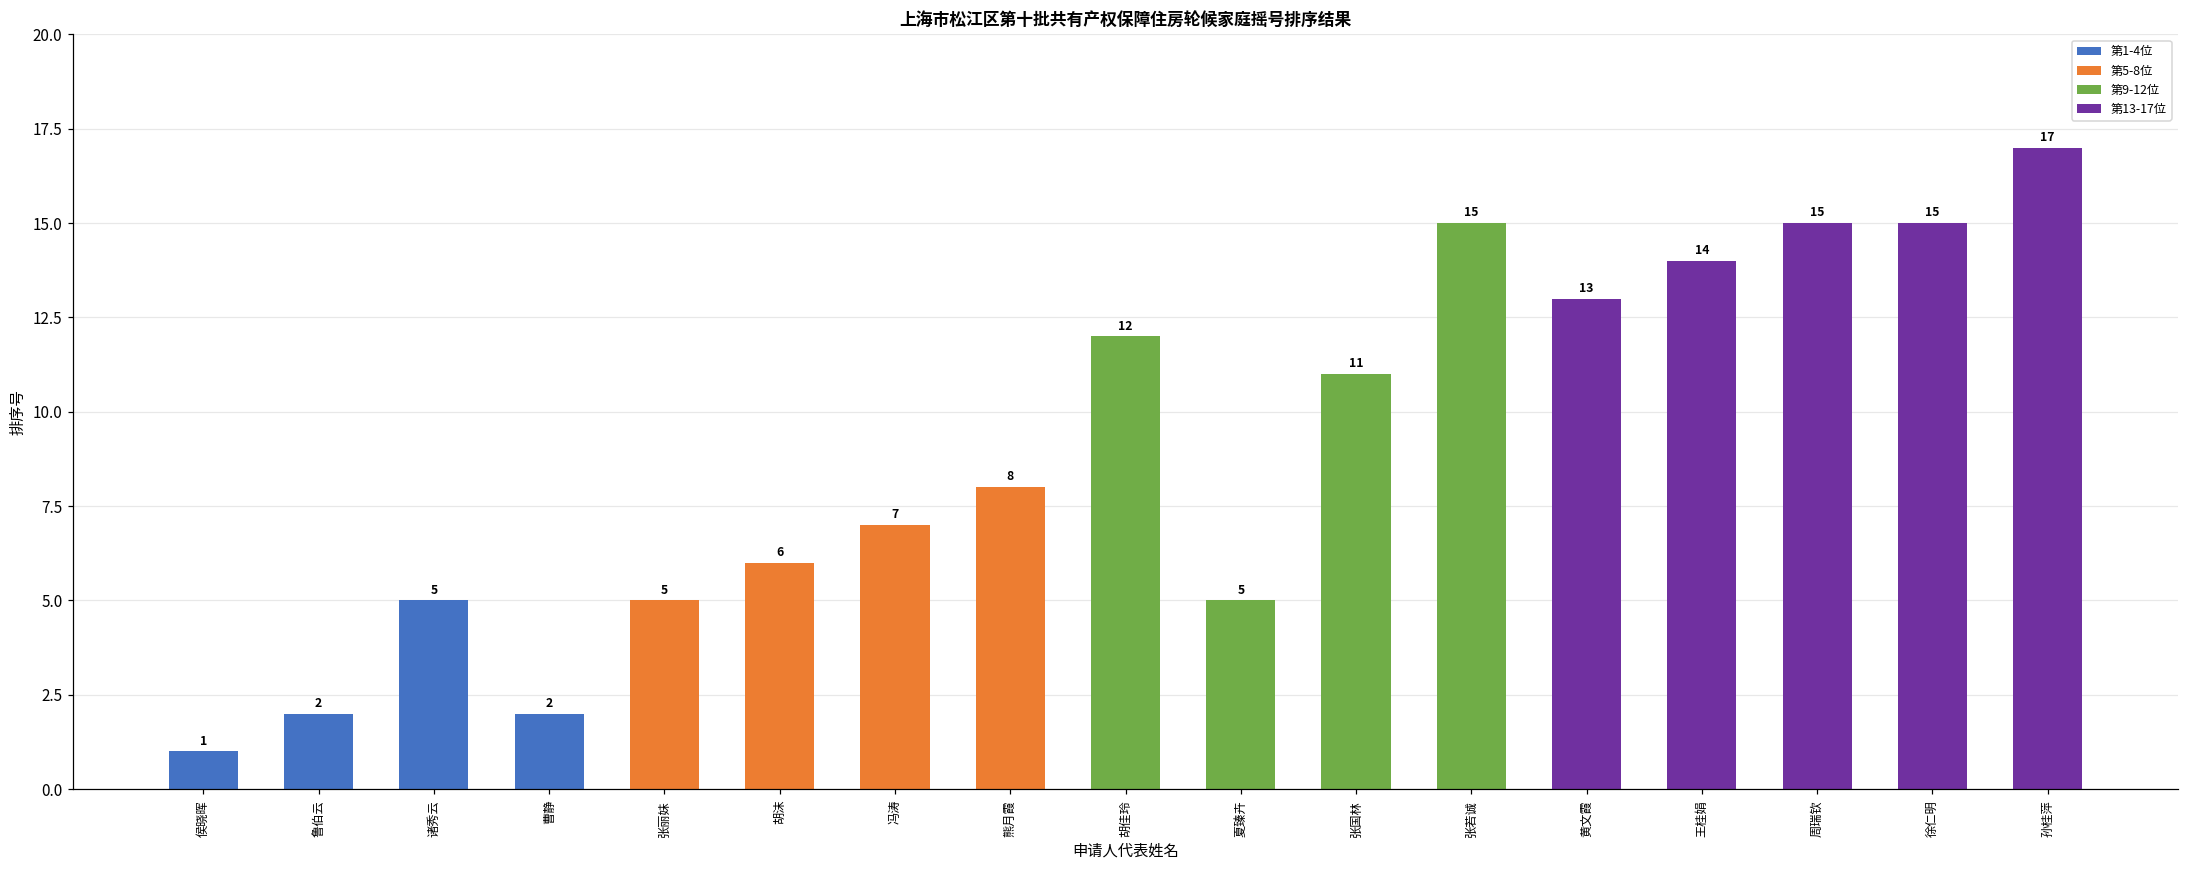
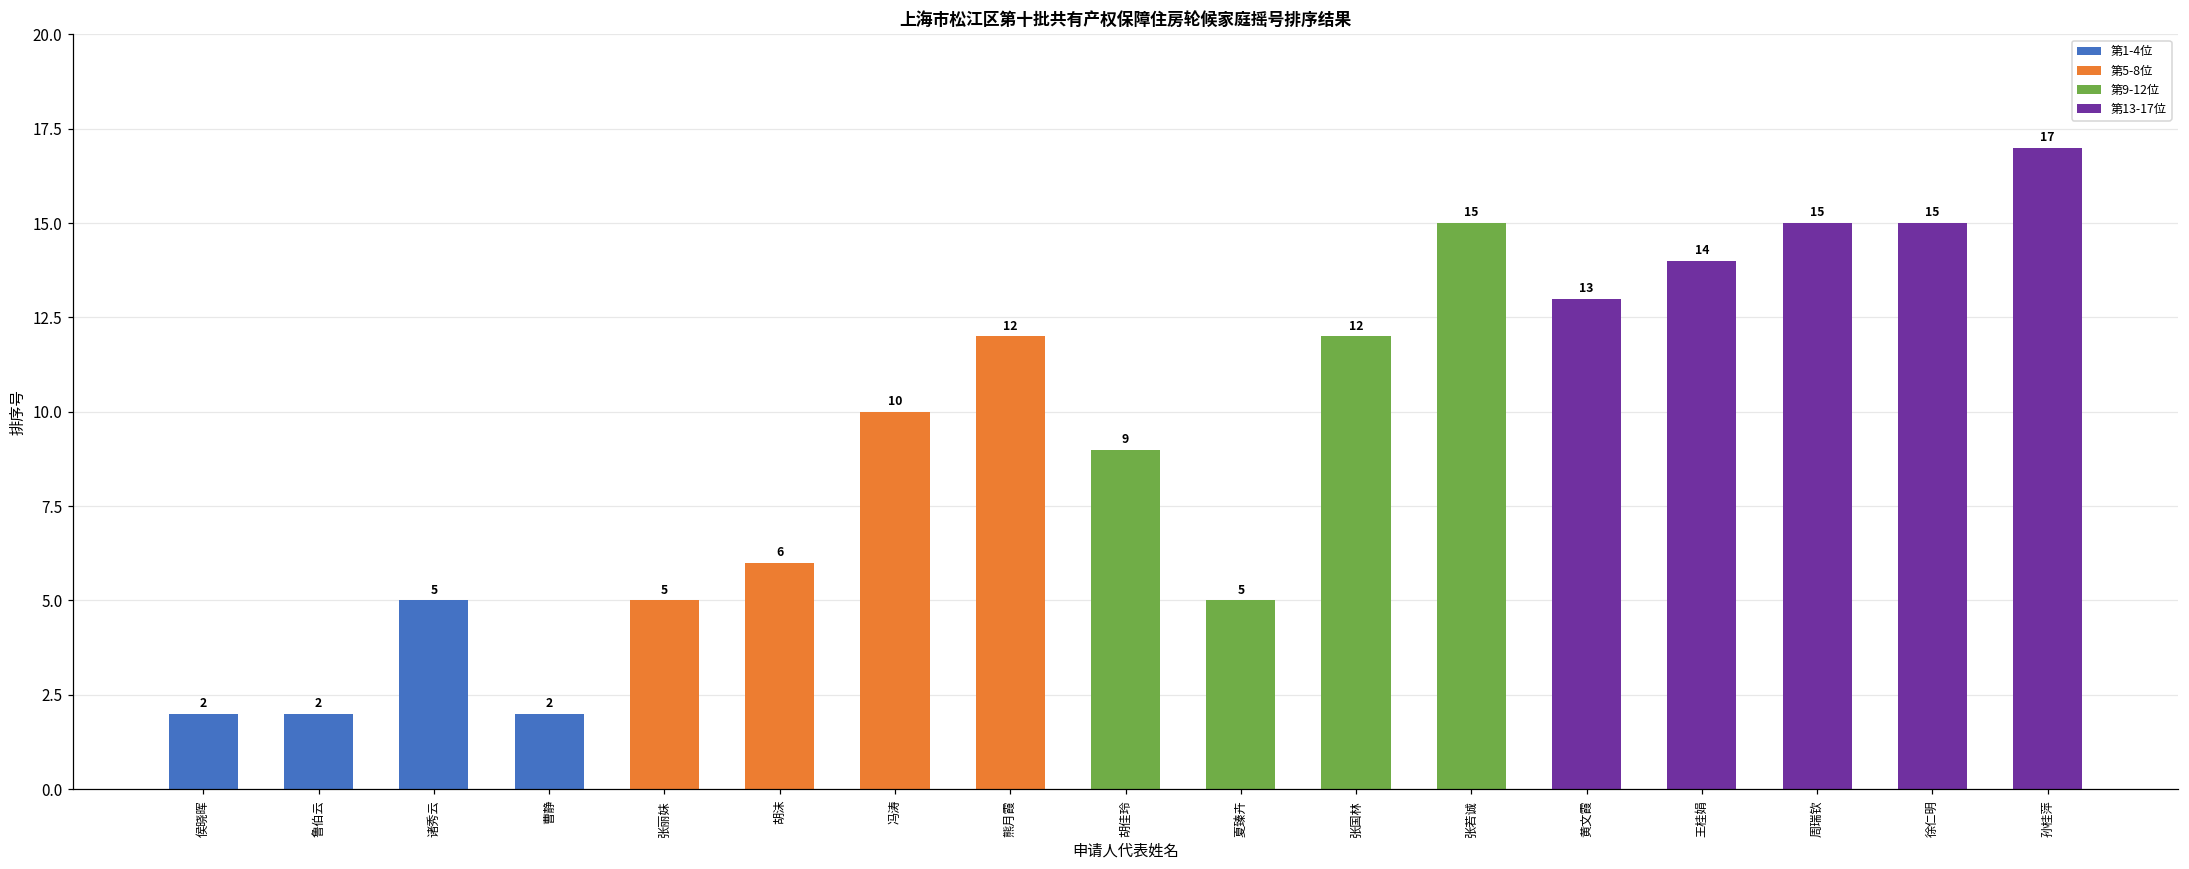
  {
-   "侯晓晖": 1,
+   "侯晓晖": 2,
    "鲁伯云": 2,
    "诸秀云": 5,
    "曹静": 2,
    "张丽妹": 5,
    "胡沫": 6,
-   "冯涛": 7,
-   "熊月霞": 8,
-   "胡佳玲": 12,
+   "冯涛": 10,
+   "熊月霞": 12,
+   "胡佳玲": 9,
    "夏臻卉": 5,
-   "张国林": 11,
+   "张国林": 12,
    "张若诚": 15,
    "黄文霞": 13,
    "王桂娟": 14,
    "周瑞钦": 15,
    "徐仁明": 15,
    "孙桂萍": 17
  }
